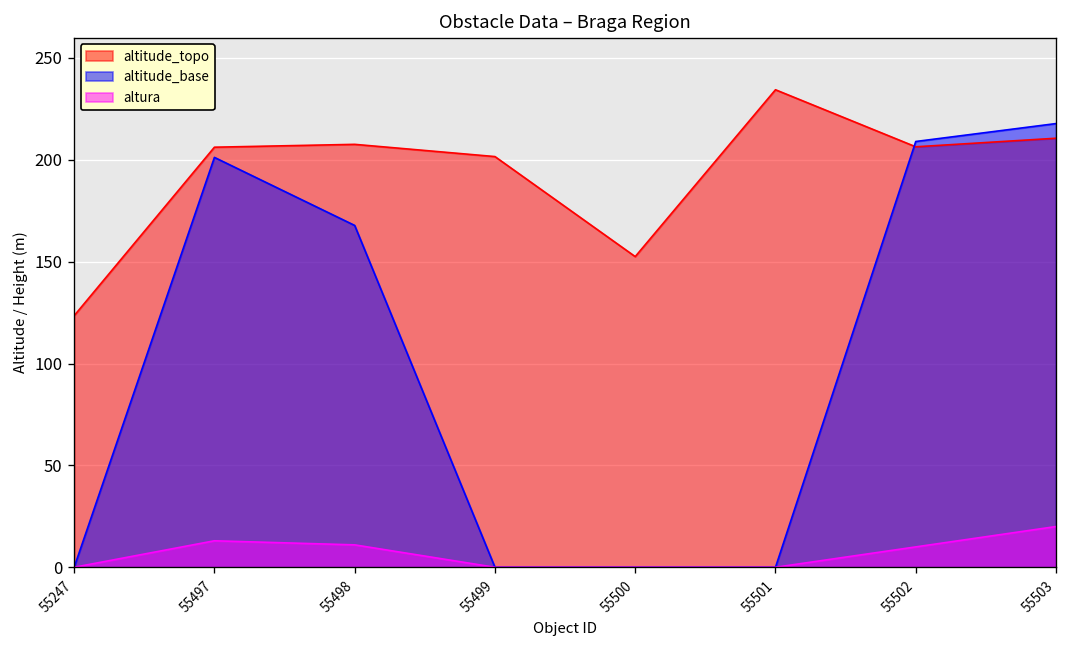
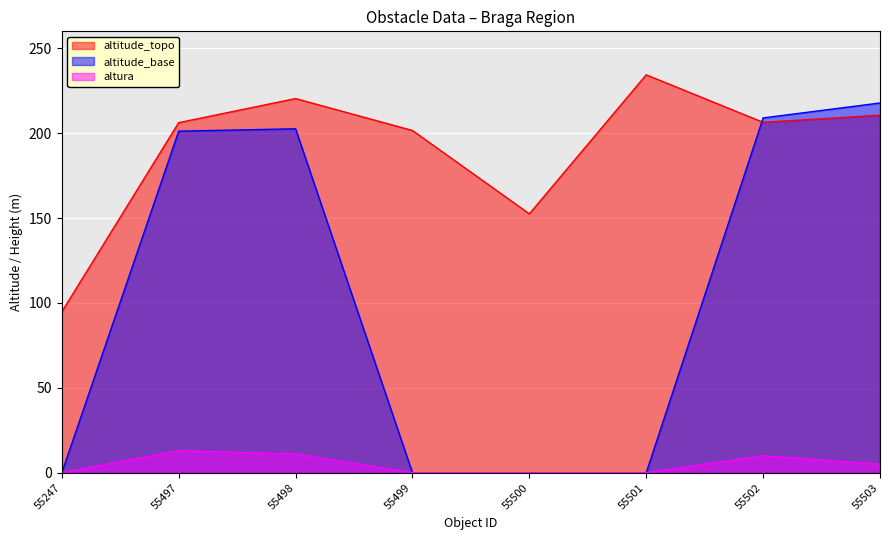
  {
    "altitude_topo": {
-     "55247": 124,
+     "55247": 95,
      "55497": 206,
-     "55498": 208,
+     "55498": 220,
      "55499": 202,
      "55500": 153,
      "55501": 234,
      "55502": 206,
      "55503": 211
    },
    "altitude_base": {
      "55497": 201,
-     "55498": 168,
+     "55498": 203,
      "55502": 209,
      "55503": 218
    },
    "altura": {
      "55497": 13,
      "55498": 11,
      "55502": 10,
-     "55503": 20
+     "55503": 5
    }
  }
